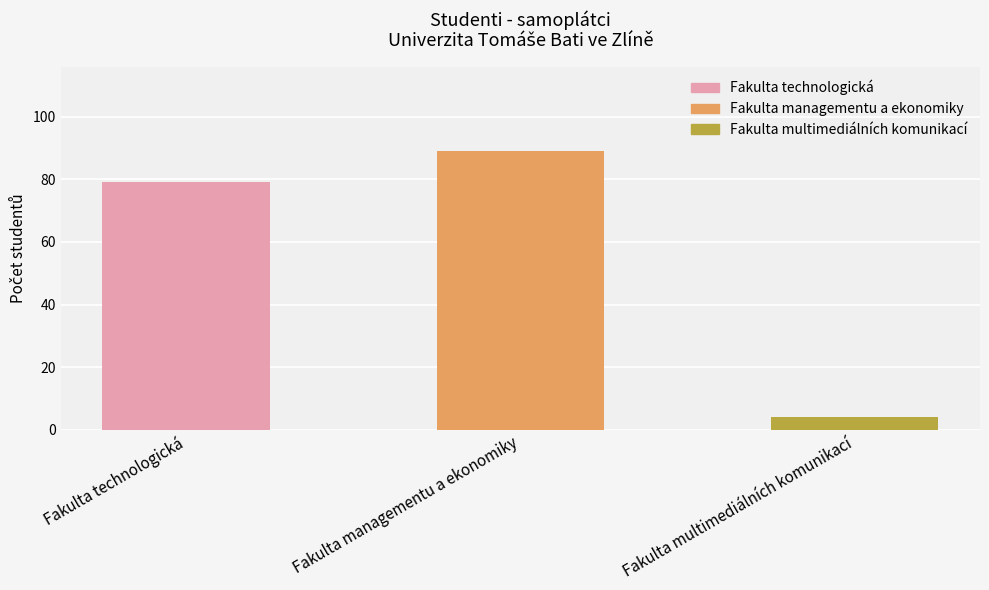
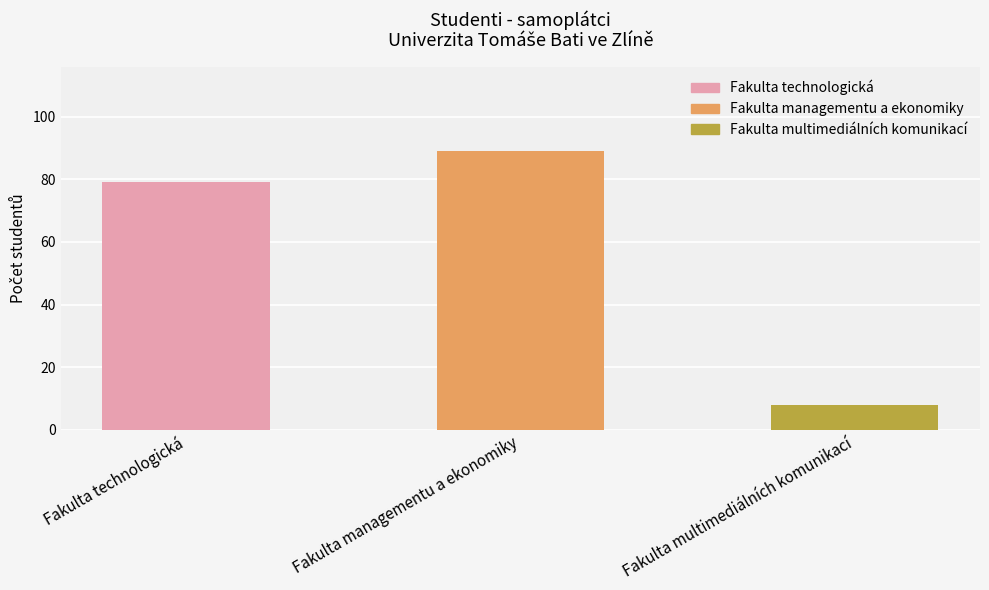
  {
    "Fakulta technologická": 79,
    "Fakulta managementu a ekonomiky": 89,
-   "Fakulta multimediálních komunikací": 4
+   "Fakulta multimediálních komunikací": 8
  }
